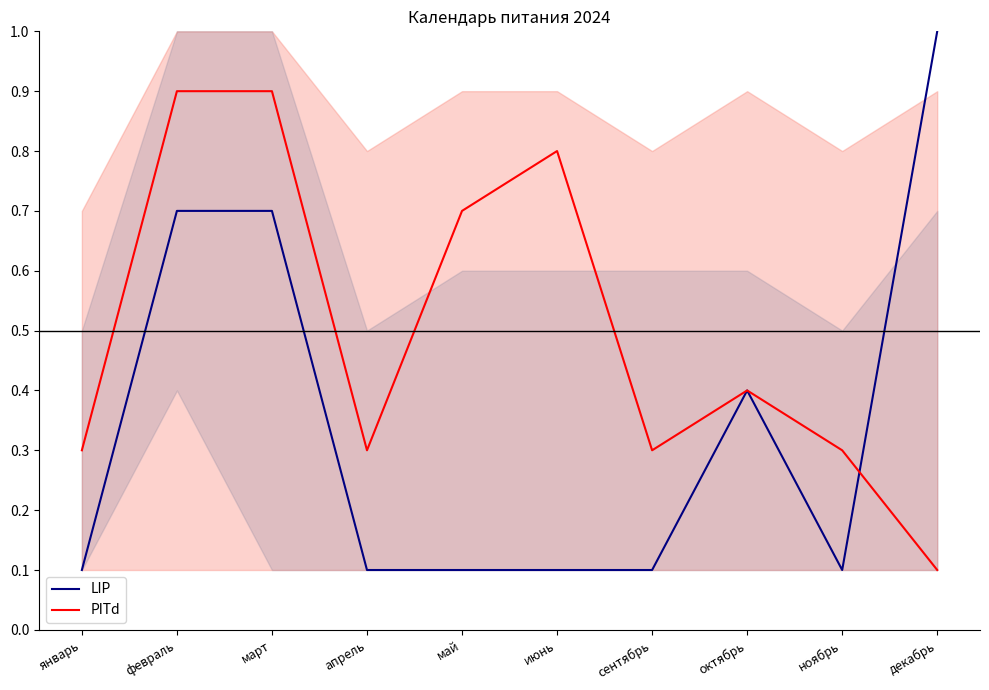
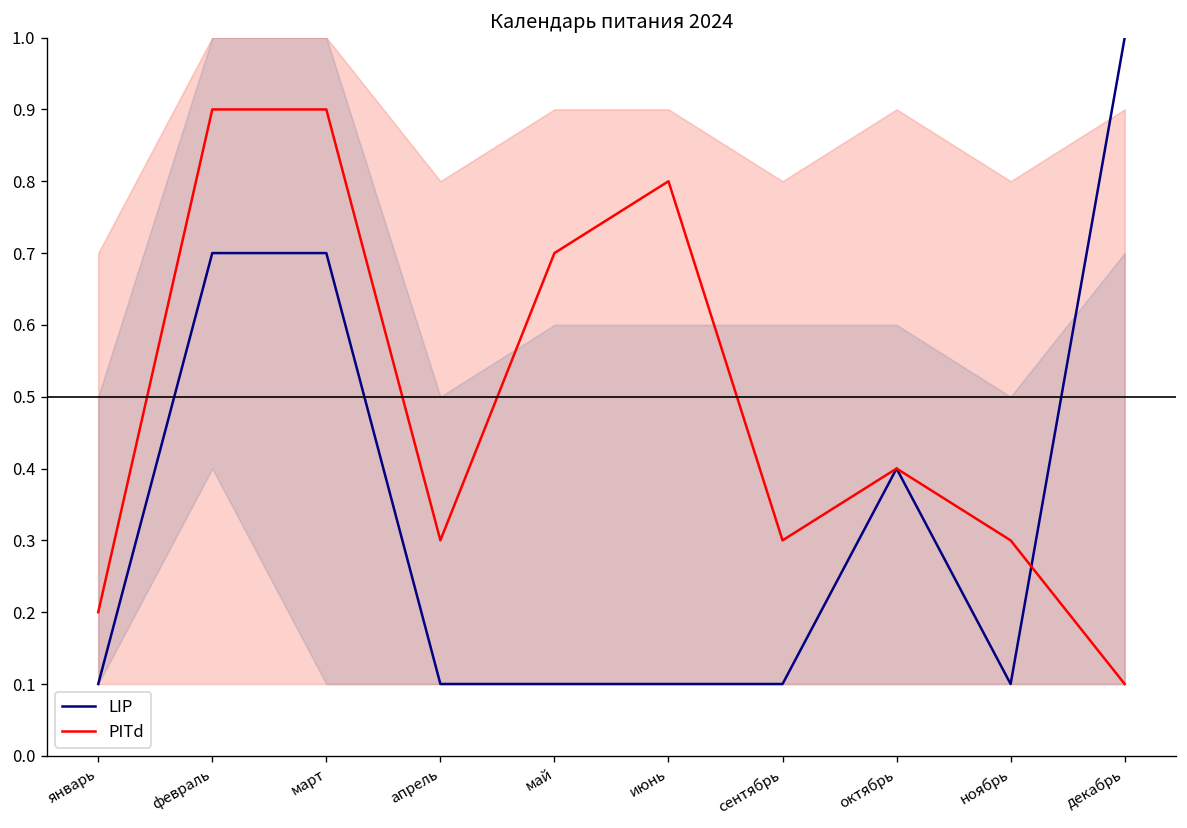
  {
    "LIP": {
      "январь": 0.10,
      "февраль": 0.70,
      "март": 0.70,
      "апрель": 0.10,
      "май": 0.10,
      "июнь": 0.10,
      "сентябрь": 0.10,
      "ноябрь": 0.10,
      "декабрь": 1.00
    },
    "PITd": {
-     "январь": 0.30,
+     "январь": 0.20,
      "февраль": 0.90,
      "март": 0.90,
      "апрель": 0.30,
      "май": 0.70,
      "июнь": 0.80,
      "сентябрь": 0.30,
      "ноябрь": 0.30,
      "декабрь": 0.10
    }
  }
